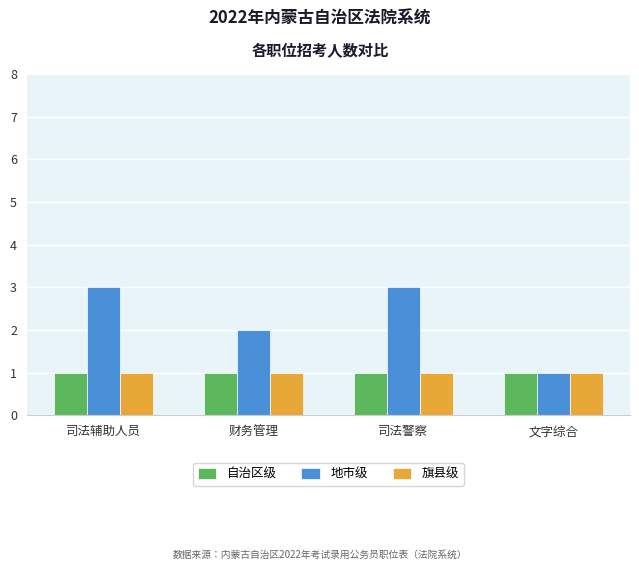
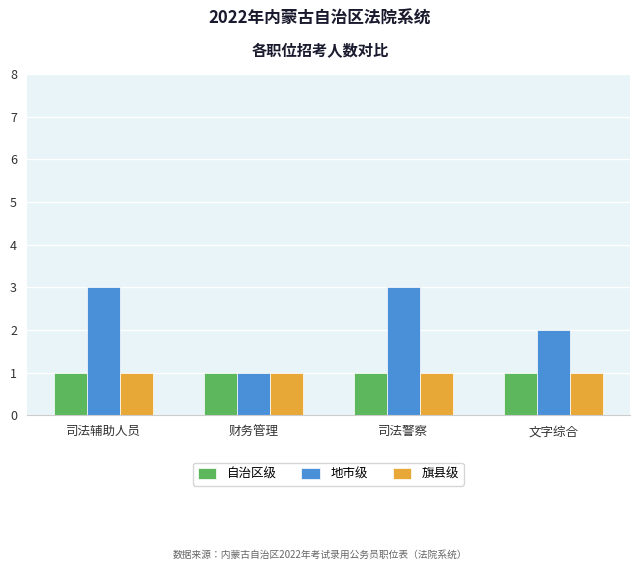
  {
    "自治区级": {
      "司法辅助人员": 1,
      "财务管理": 1,
      "司法警察": 1,
      "文字综合": 1
    },
    "地市级": {
      "司法辅助人员": 3,
-     "财务管理": 2,
+     "财务管理": 1,
      "司法警察": 3,
-     "文字综合": 1
+     "文字综合": 2
    },
    "旗县级": {
      "司法辅助人员": 1,
      "财务管理": 1,
      "司法警察": 1,
      "文字综合": 1
    }
  }
